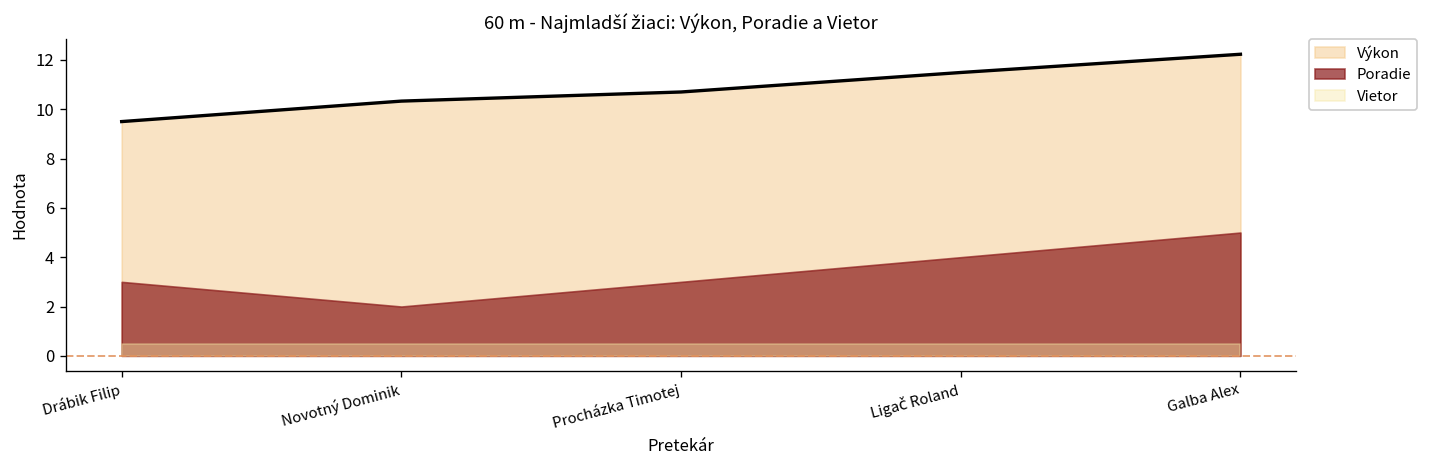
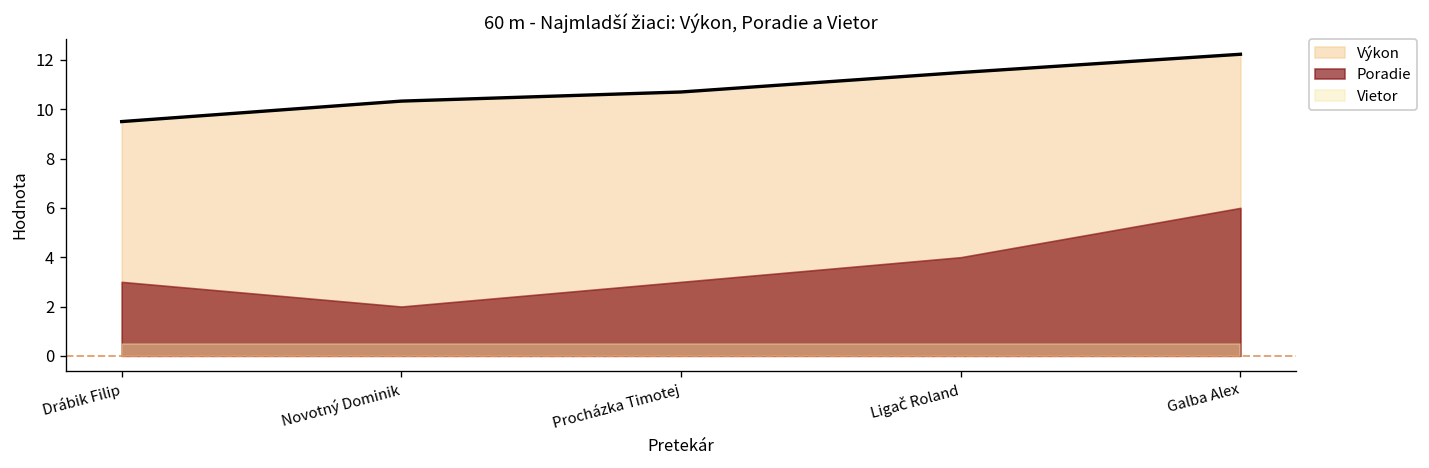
  {
    "Poradie": {
      "Drábik Filip": 3,
      "Novotný Dominik": 2,
      "Procházka Timotej": 3,
      "Ligač Roland": 4,
-     "Galba Alex": 5
+     "Galba Alex": 6
    }
  }
